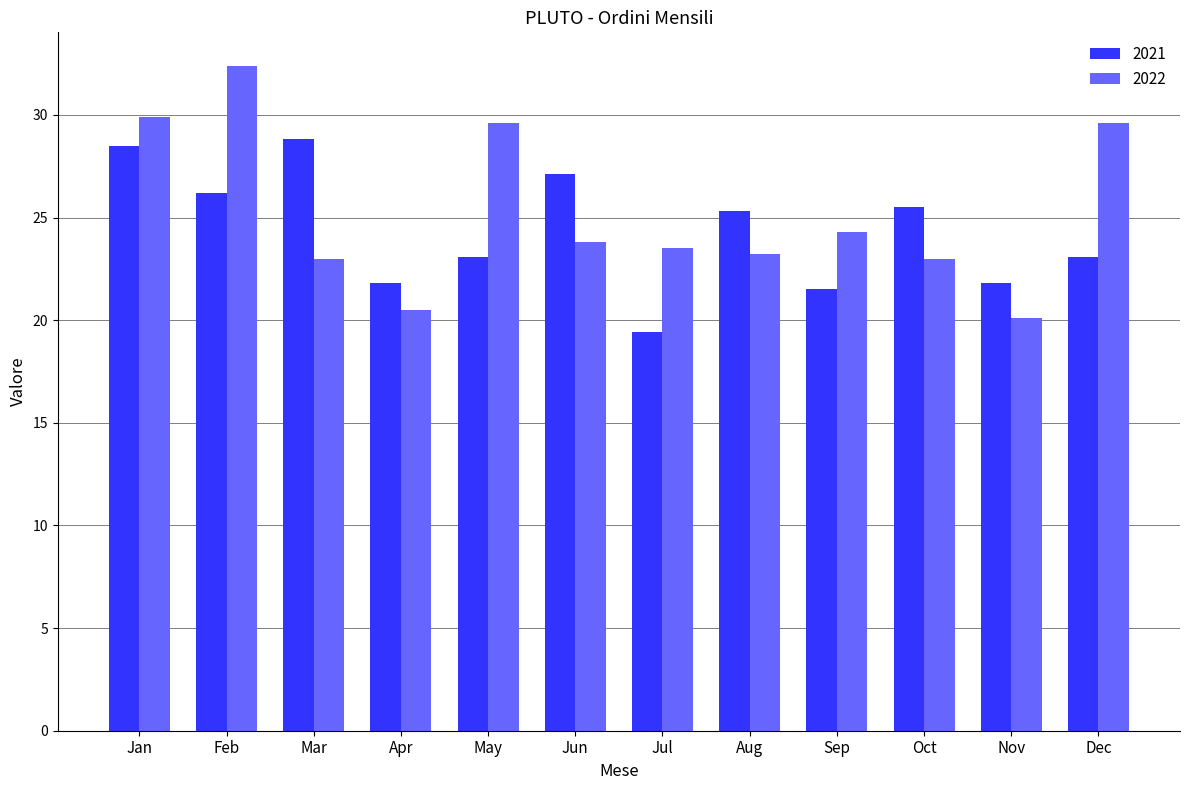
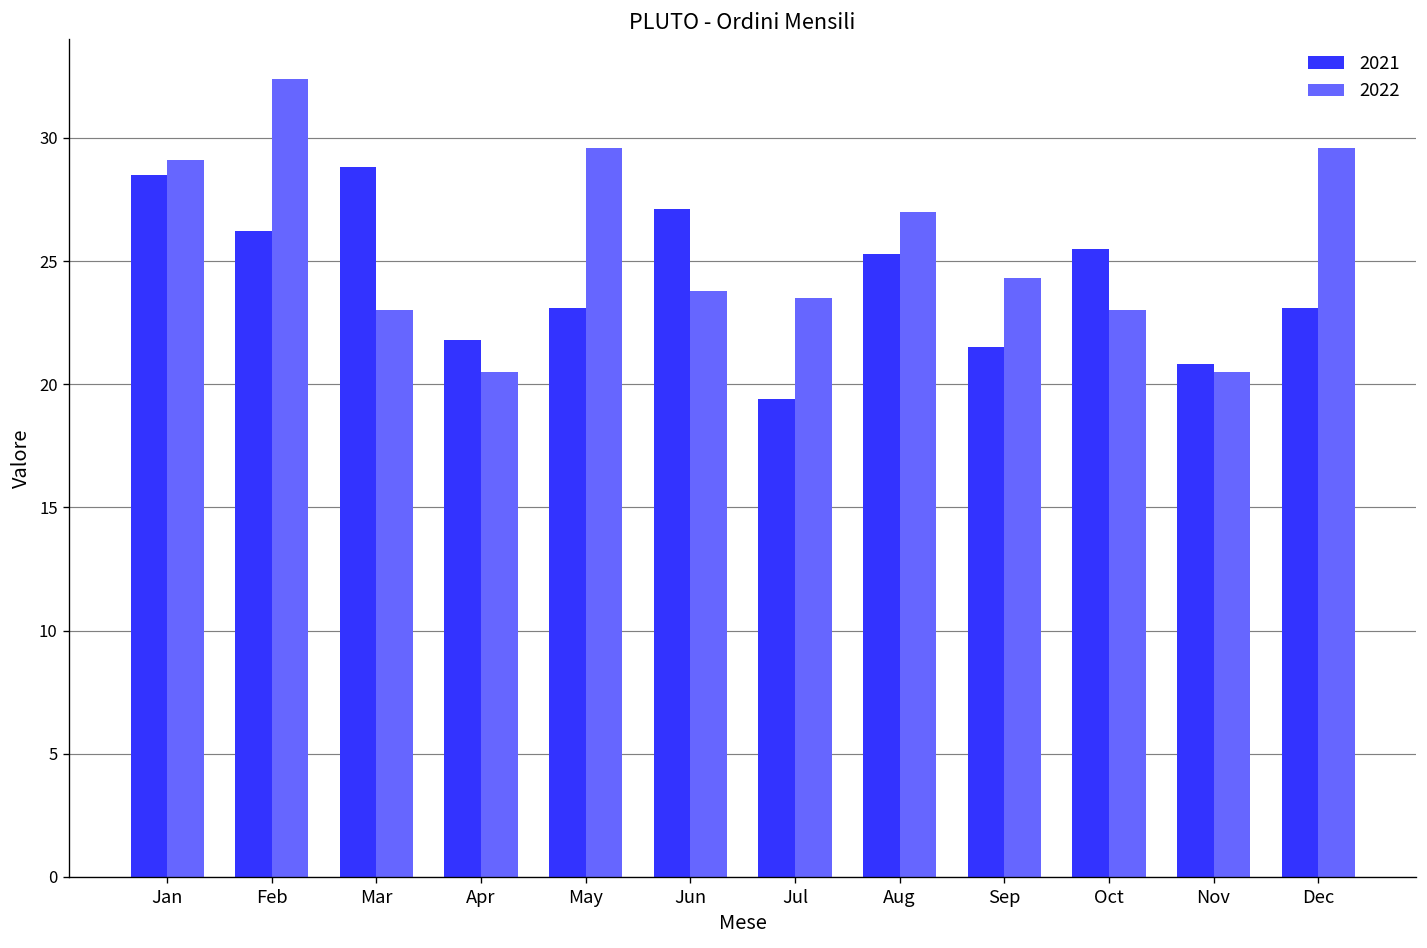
  {
    "2021": {
      "Jan": 28.5,
      "Feb": 26.2,
      "Mar": 28.8,
      "Apr": 21.8,
      "May": 23.1,
      "Jun": 27.1,
      "Jul": 19.4,
      "Aug": 25.3,
      "Sep": 21.5,
      "Oct": 25.5,
-     "Nov": 21.8,
+     "Nov": 20.8,
      "Dec": 23.1
    },
    "2022": {
-     "Jan": 29.9,
+     "Jan": 29.1,
      "Feb": 32.4,
      "Mar": 23.0,
      "Apr": 20.5,
      "May": 29.6,
      "Jun": 23.8,
      "Jul": 23.5,
-     "Aug": 23.2,
+     "Aug": 27.0,
      "Sep": 24.3,
      "Oct": 23.0,
-     "Nov": 20.1,
+     "Nov": 20.5,
      "Dec": 29.6
    }
  }
